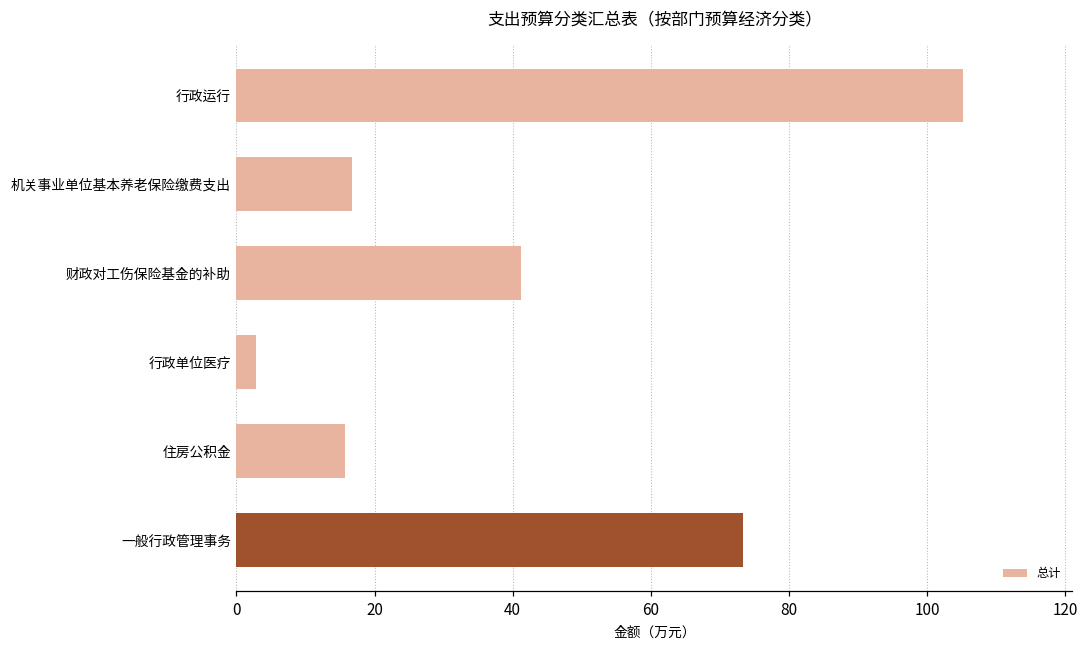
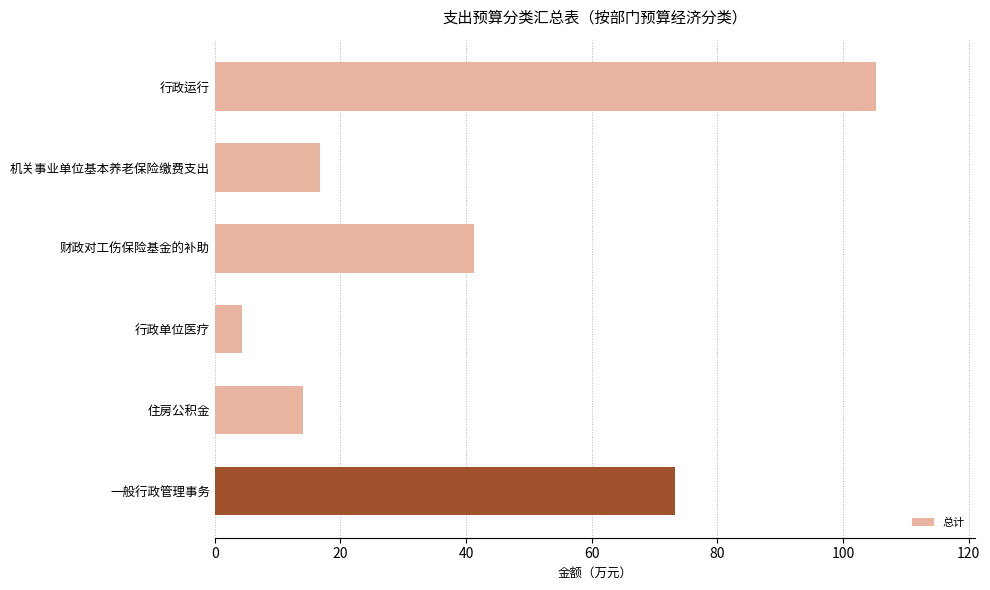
  {
    "行政运行": 105,
    "机关事业单位基本养老保险缴费支出": 17,
    "财政对工伤保险基金的补助": 41,
-   "行政单位医疗": 3,
-   "住房公积金": 16,
+   "行政单位医疗": 4,
+   "住房公积金": 14,
    "一般行政管理事务": 73
  }
